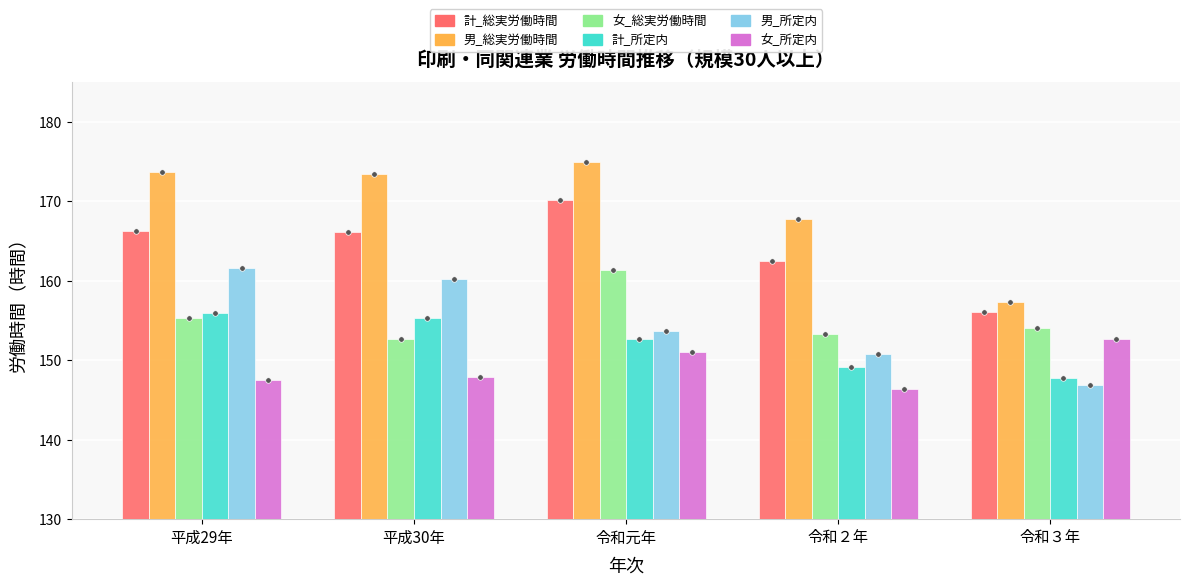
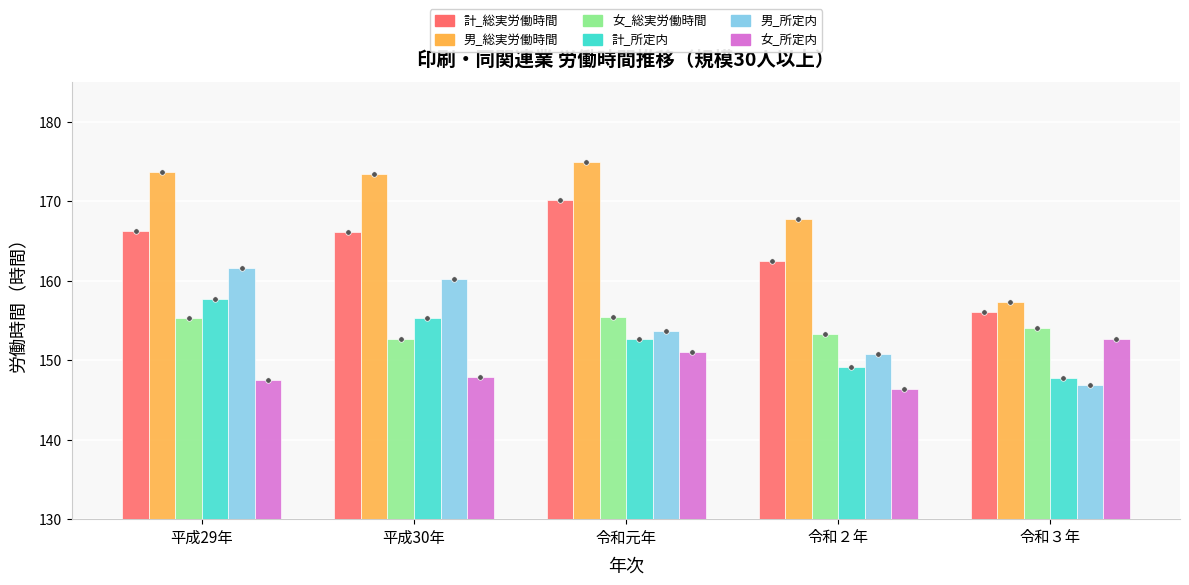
  {
    "計_総実労働時間": {
      "平成29年": 166,
      "平成30年": 166,
      "令和元年": 170,
      "令和２年": 163,
      "令和３年": 156
    },
    "男_総実労働時間": {
      "平成29年": 174,
      "平成30年": 173,
      "令和元年": 175,
      "令和２年": 168,
      "令和３年": 157
    },
    "女_総実労働時間": {
      "平成29年": 155,
      "平成30年": 153,
-     "令和元年": 161,
+     "令和元年": 155,
      "令和２年": 153,
      "令和３年": 154
    },
    "計_所定内": {
-     "平成29年": 156,
+     "平成29年": 158,
      "平成30年": 155,
      "令和元年": 153,
      "令和２年": 149,
      "令和３年": 148
    },
    "男_所定内": {
      "平成29年": 162,
      "平成30年": 160,
      "令和元年": 154,
      "令和２年": 151,
      "令和３年": 147
    },
    "女_所定内": {
      "平成29年": 148,
      "平成30年": 148,
      "令和元年": 151,
      "令和２年": 146,
      "令和３年": 153
    }
  }
